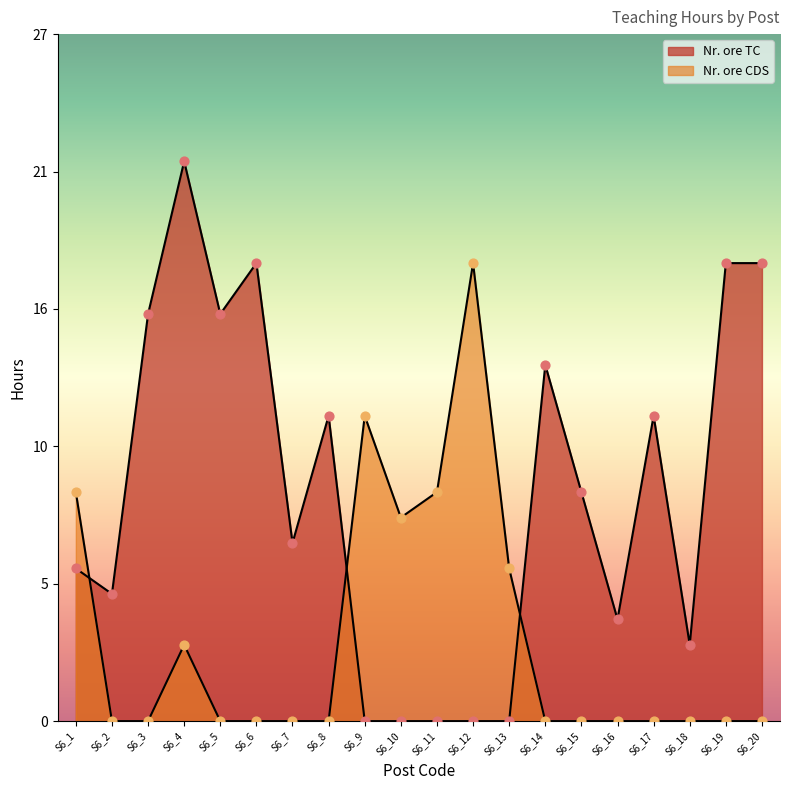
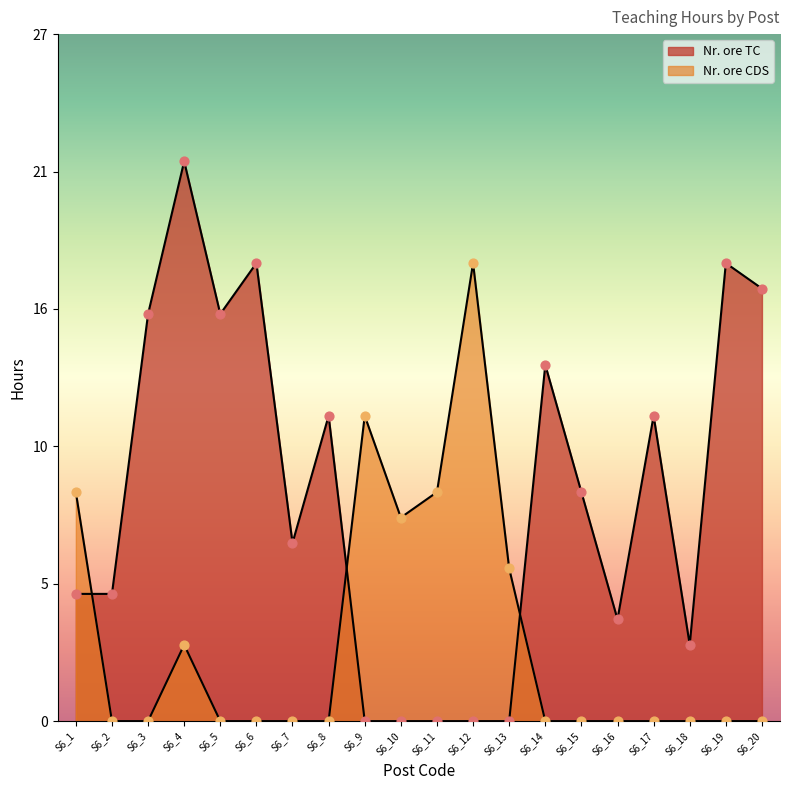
  {
    "Nr. ore TC": {
-     "S6_1": 6,
+     "S6_1": 5,
      "S6_2": 5,
      "S6_3": 16,
      "S6_4": 22,
      "S6_5": 16,
      "S6_6": 18,
      "S6_7": 7,
      "S6_8": 12,
      "S6_9": 0,
      "S6_10": 0,
      "S6_11": 0,
      "S6_12": 0,
      "S6_13": 0,
      "S6_14": 14,
      "S6_15": 9,
      "S6_16": 4,
      "S6_17": 12,
      "S6_18": 3,
      "S6_19": 18,
-     "S6_20": 18
+     "S6_20": 17
    },
    "Nr. ore CDS": {
      "S6_1": 9,
      "S6_2": 0,
      "S6_3": 0,
      "S6_4": 3,
      "S6_5": 0,
      "S6_6": 0,
      "S6_7": 0,
      "S6_8": 0,
      "S6_9": 12,
      "S6_10": 8,
      "S6_11": 9,
      "S6_12": 18,
      "S6_13": 6,
      "S6_14": 0,
      "S6_15": 0,
      "S6_16": 0,
      "S6_17": 0,
      "S6_18": 0,
      "S6_19": 0,
      "S6_20": 0
    }
  }
